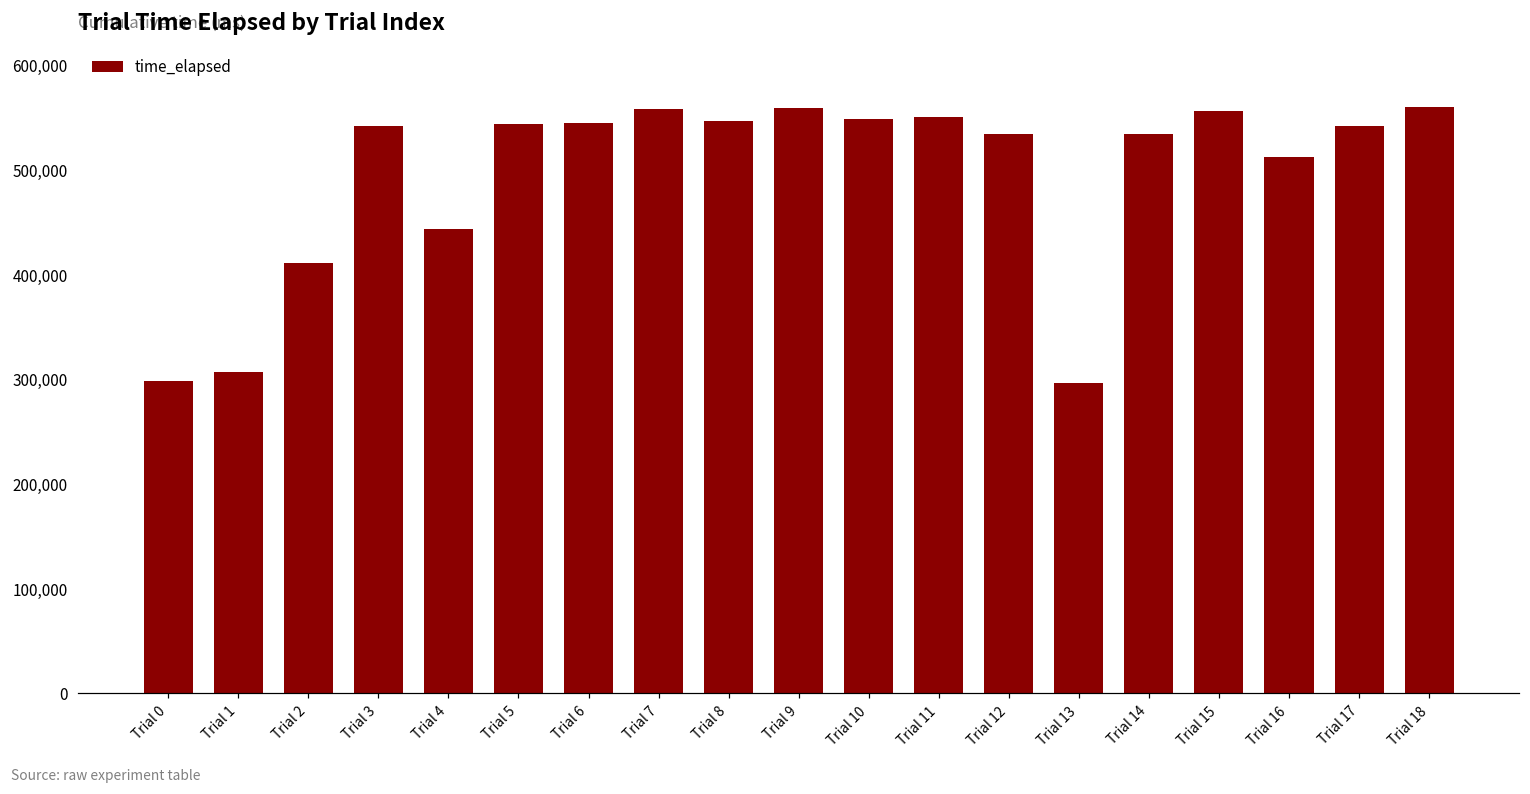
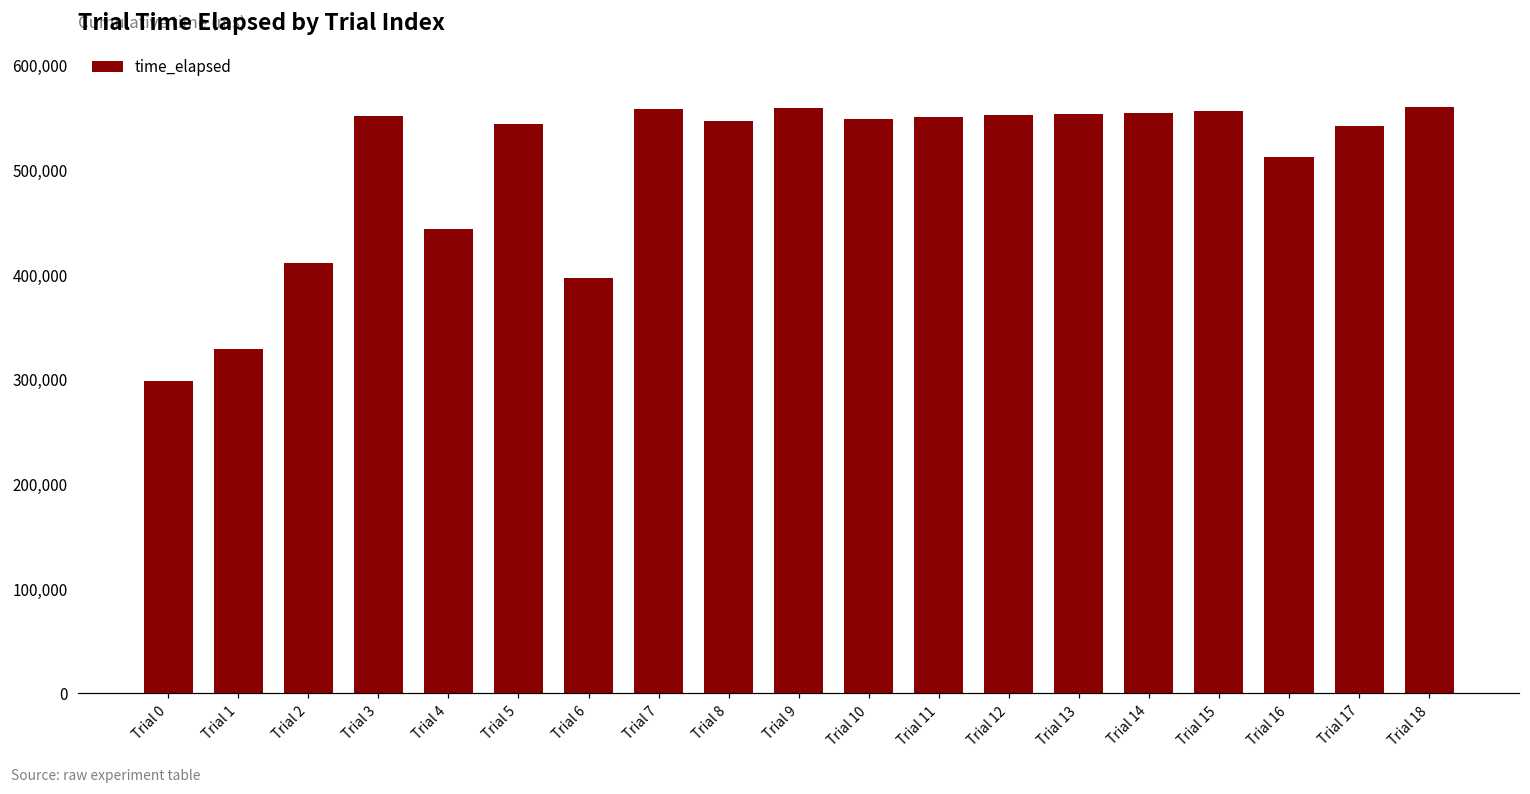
  {
    "Trial 0": "300,000",
-   "Trial 1": "310,000",
+   "Trial 1": "330,000",
    "Trial 2": "410,000",
-   "Trial 3": "540,000",
+   "Trial 3": "550,000",
    "Trial 4": "440,000",
    "Trial 5": "540,000",
-   "Trial 6": "550,000",
+   "Trial 6": "400,000",
    "Trial 7": "560,000",
    "Trial 8": "550,000",
    "Trial 9": "560,000",
    "Trial 10": "550,000",
    "Trial 11": "550,000",
-   "Trial 12": "530,000",
-   "Trial 13": "300,000",
-   "Trial 14": "530,000",
+   "Trial 12": "550,000",
+   "Trial 13": "550,000",
+   "Trial 14": "550,000",
    "Trial 15": "560,000",
    "Trial 16": "510,000",
    "Trial 17": "540,000",
    "Trial 18": "560,000"
  }
